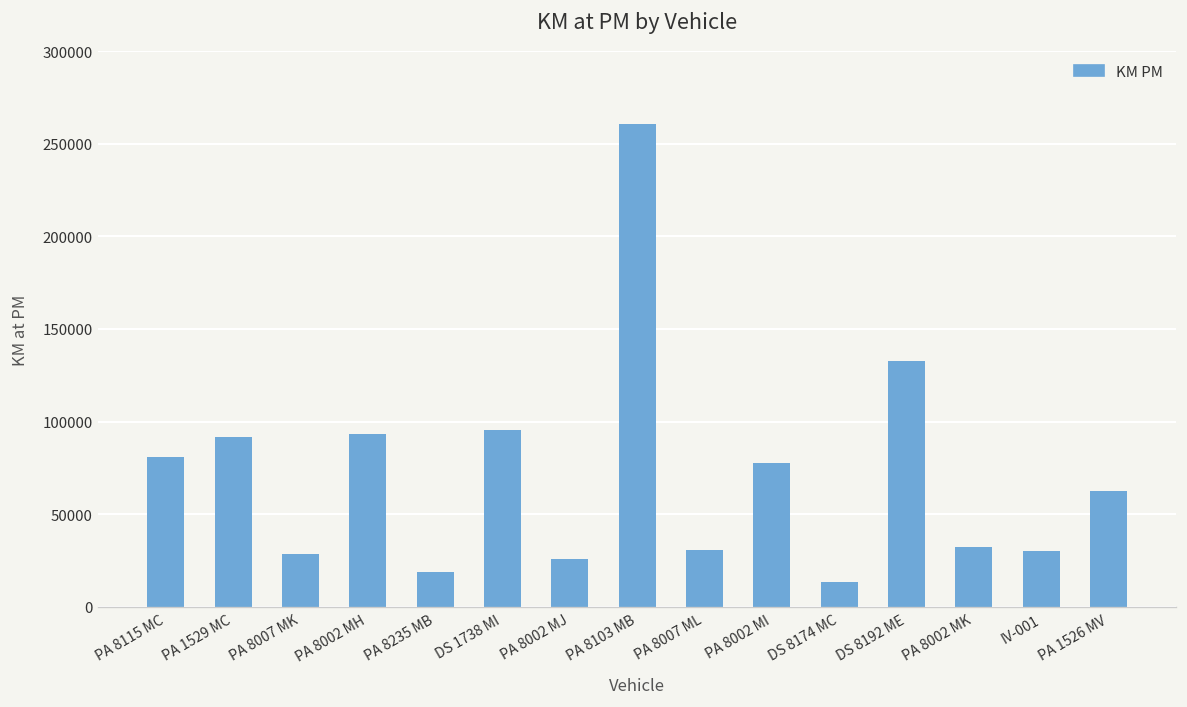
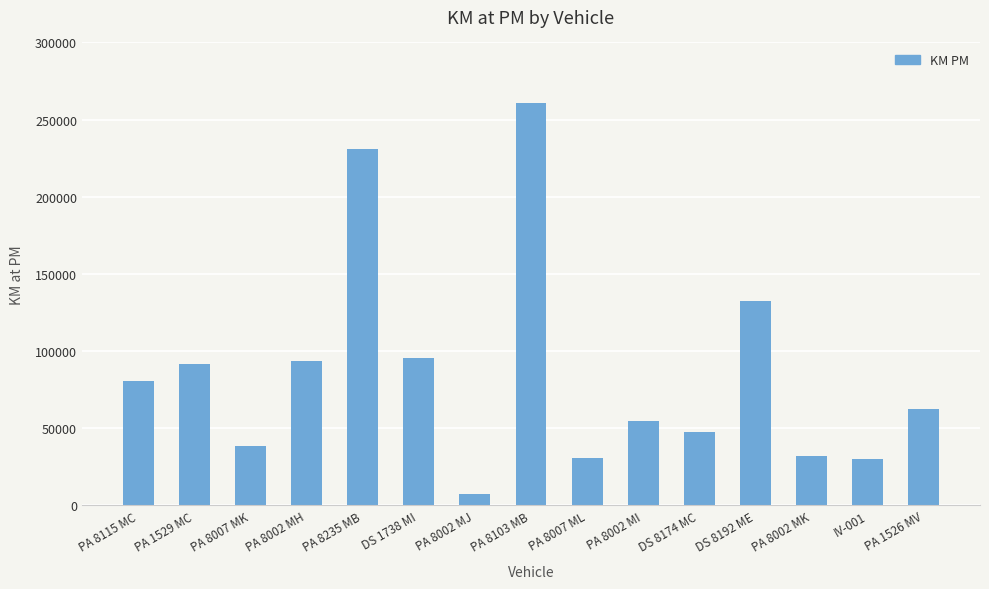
  {
    "PA 8115 MC": 81000,
    "PA 1529 MC": 92000,
-   "PA 8007 MK": 28000,
+   "PA 8007 MK": 39000,
    "PA 8002 MH": 93000,
-   "PA 8235 MB": 19000,
+   "PA 8235 MB": 231000,
    "DS 1738 MI": 95000,
-   "PA 8002 MJ": 26000,
+   "PA 8002 MJ": 7000,
    "PA 8103 MB": 261000,
    "PA 8007 ML": 31000,
-   "PA 8002 MI": 78000,
-   "DS 8174 MC": 13000,
+   "PA 8002 MI": 55000,
+   "DS 8174 MC": 48000,
    "DS 8192 ME": 132000,
    "PA 8002 MK": 32000,
    "IV-001": 30000,
    "PA 1526 MV": 63000
  }
